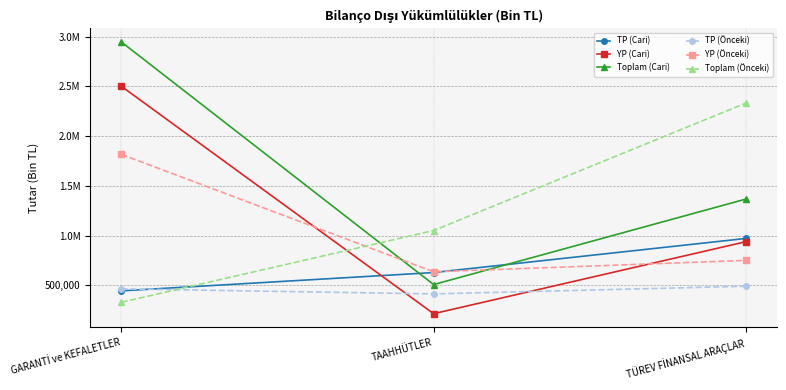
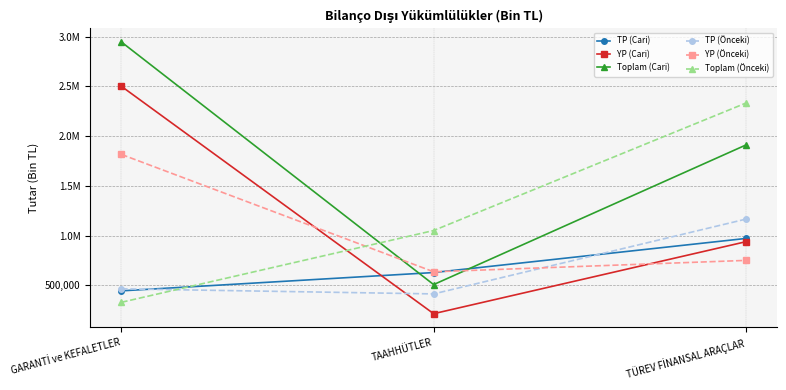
  {
    "TP (Cari)": {
      "TÜREV FİNANSAL ARAÇLAR": "1,000,000"
    },
    "YP (Cari)": {
      "GARANTİ ve KEFALETLER": "2,500,000",
      "TAAHHÜTLER": "200,000",
      "TÜREV FİNANSAL ARAÇLAR": "900,000"
    },
    "Toplam (Cari)": {
      "GARANTİ ve KEFALETLER": "2,900,000",
      "TAAHHÜTLER": "500,000",
-     "TÜREV FİNANSAL ARAÇLAR": "1,400,000"
+     "TÜREV FİNANSAL ARAÇLAR": "1,900,000"
    },
    "TP (Önceki)": {
      "TAAHHÜTLER": "400,000",
-     "TÜREV FİNANSAL ARAÇLAR": "500,000"
+     "TÜREV FİNANSAL ARAÇLAR": "1,200,000"
    },
    "YP (Önceki)": {
      "GARANTİ ve KEFALETLER": "1,800,000",
      "TÜREV FİNANSAL ARAÇLAR": "800,000"
    },
    "Toplam (Önceki)": {
      "GARANTİ ve KEFALETLER": "300,000",
      "TAAHHÜTLER": "1,100,000",
      "TÜREV FİNANSAL ARAÇLAR": "2,300,000"
    }
  }
